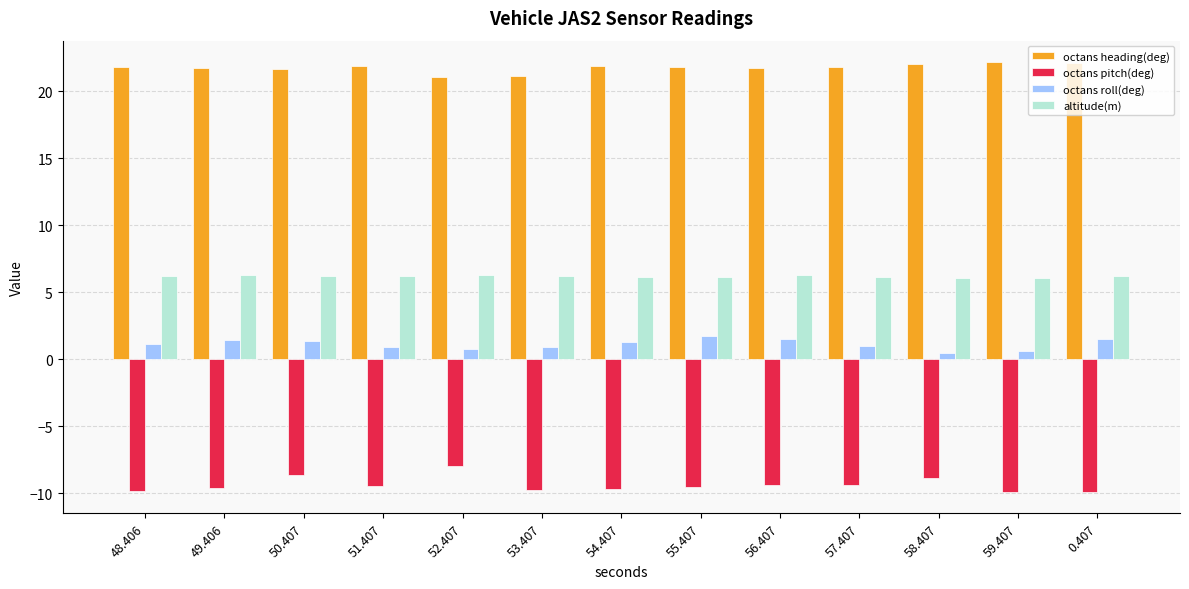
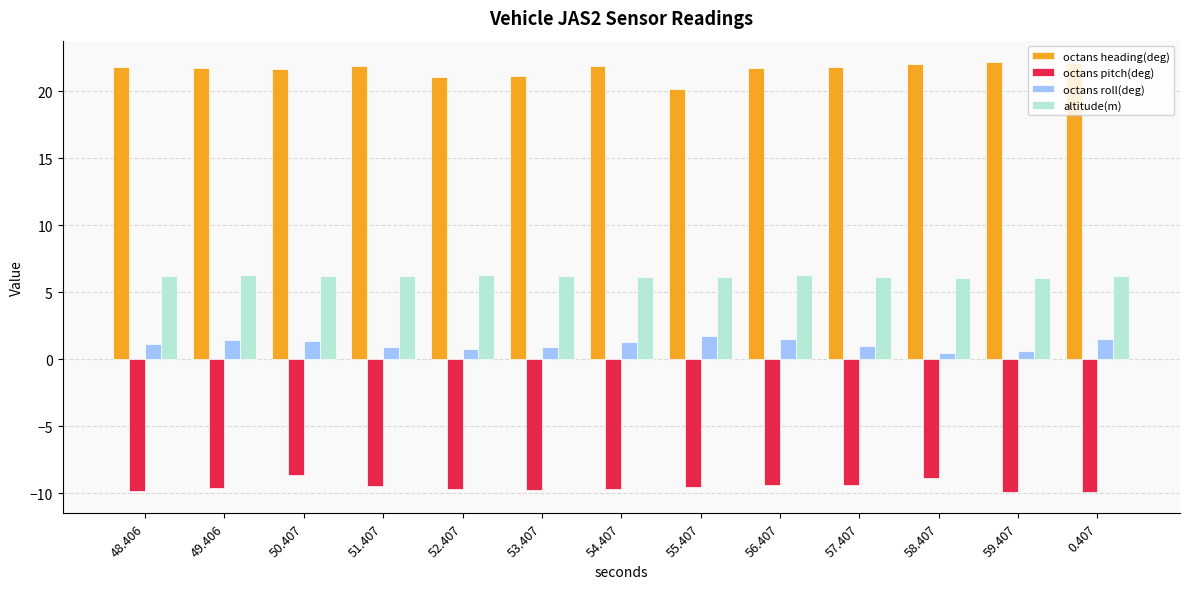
  {
    "octans heading(deg)": {
      "48.406": 21.9,
      "49.406": 21.7,
      "50.407": 21.7,
      "51.407": 21.9,
      "52.407": 21.1,
      "53.407": 21.2,
      "54.407": 21.9,
-     "55.407": 21.8,
+     "55.407": 20.2,
      "56.407": 21.8,
      "57.407": 21.9,
      "58.407": 22.0,
      "59.407": 22.2
    },
    "octans pitch(deg)": {
      "48.406": -9.8,
      "49.406": -9.7,
      "50.407": -8.7,
      "51.407": -9.5,
-     "52.407": -8.0,
+     "52.407": -9.7,
      "53.407": -9.8,
      "54.407": -9.7,
      "55.407": -9.5,
      "56.407": -9.4,
      "57.407": -9.4,
      "58.407": -8.9,
      "59.407": -9.9,
      "0.407": -9.9
    }
  }
